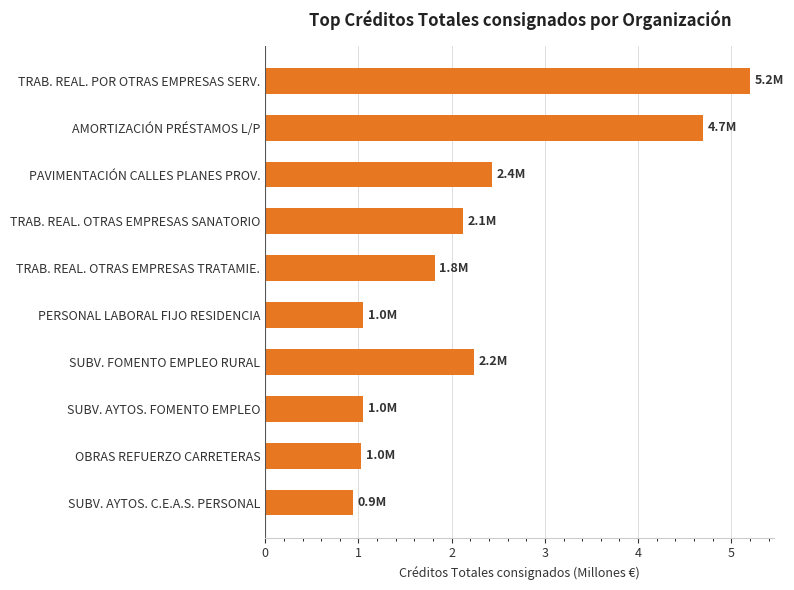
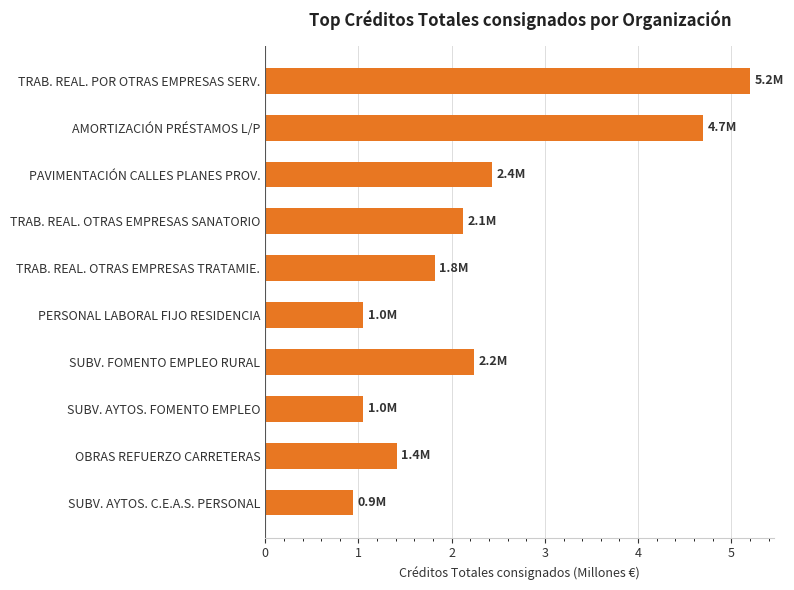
  {
    "TRAB. REAL. POR OTRAS EMPRESAS SERV.": "5.2M",
    "AMORTIZACIÓN PRÉSTAMOS L/P": "4.7M",
    "PAVIMENTACIÓN CALLES PLANES PROV.": "2.4M",
    "TRAB. REAL. OTRAS EMPRESAS SANATORIO": "2.1M",
    "TRAB. REAL. OTRAS EMPRESAS TRATAMIE.": "1.8M",
    "PERSONAL LABORAL FIJO RESIDENCIA": "1.0M",
    "SUBV. FOMENTO EMPLEO RURAL": "2.2M",
    "SUBV. AYTOS. FOMENTO EMPLEO": "1.0M",
-   "OBRAS REFUERZO CARRETERAS": "1.0M",
+   "OBRAS REFUERZO CARRETERAS": "1.4M",
    "SUBV. AYTOS. C.E.A.S. PERSONAL": "0.9M"
  }
